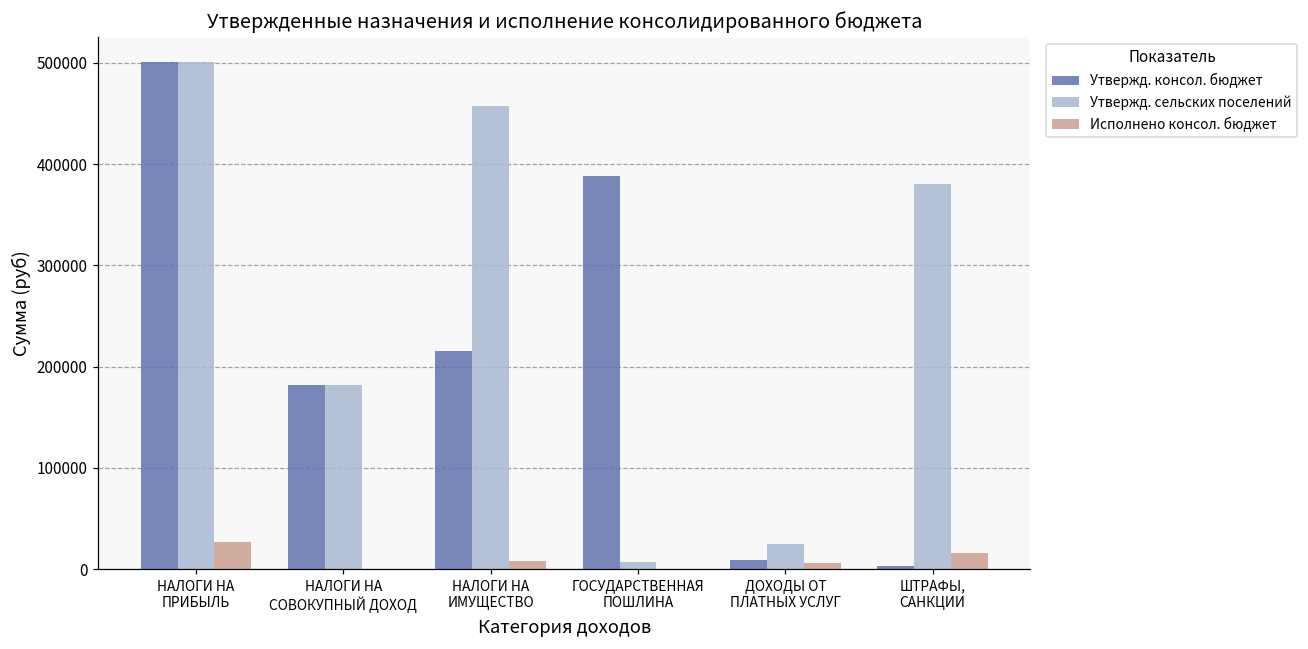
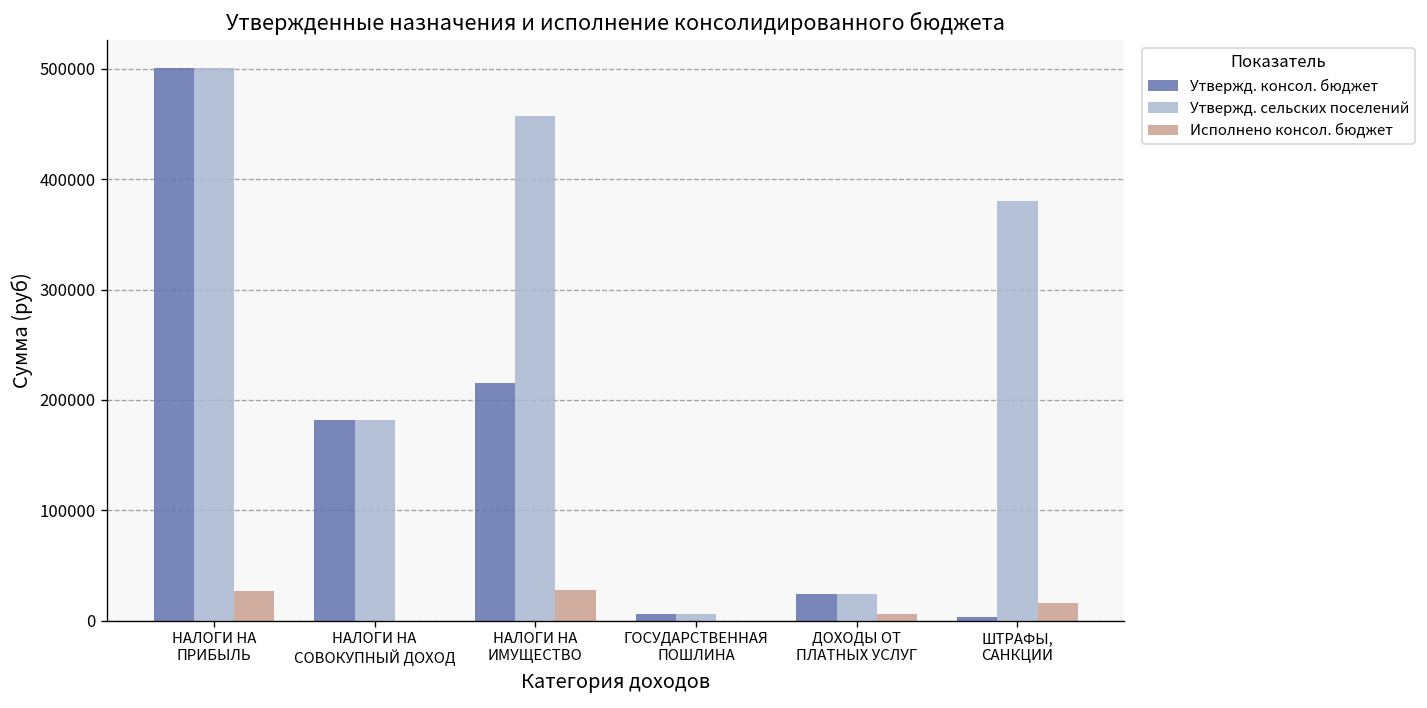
  {
    "Утвержд. консол. бюджет": {
      "НАЛОГИ НА ПРИБЫЛЬ": 500000,
      "НАЛОГИ НА СОВОКУПНЫЙ ДОХОД": 180000,
      "НАЛОГИ НА ИМУЩЕСТВО": 220000,
-     "ГОСУДАРСТВЕННАЯ ПОШЛИНА": 390000,
-     "ДОХОДЫ ОТ ПЛАТНЫХ УСЛУГ": 10000,
+     "ГОСУДАРСТВЕННАЯ ПОШЛИНА": 10000,
+     "ДОХОДЫ ОТ ПЛАТНЫХ УСЛУГ": 20000,
      "ШТРАФЫ, САНКЦИИ": 0
    },
    "Утвержд. сельских поселений": {
      "НАЛОГИ НА ПРИБЫЛЬ": 500000,
      "НАЛОГИ НА СОВОКУПНЫЙ ДОХОД": 180000,
      "НАЛОГИ НА ИМУЩЕСТВО": 460000,
      "ГОСУДАРСТВЕННАЯ ПОШЛИНА": 10000,
      "ДОХОДЫ ОТ ПЛАТНЫХ УСЛУГ": 20000,
      "ШТРАФЫ, САНКЦИИ": 380000
    },
    "Исполнено консол. бюджет": {
      "НАЛОГИ НА ПРИБЫЛЬ": 30000,
      "НАЛОГИ НА СОВОКУПНЫЙ ДОХОД": 0,
-     "НАЛОГИ НА ИМУЩЕСТВО": 10000,
+     "НАЛОГИ НА ИМУЩЕСТВО": 30000,
      "ГОСУДАРСТВЕННАЯ ПОШЛИНА": 0,
      "ДОХОДЫ ОТ ПЛАТНЫХ УСЛУГ": 10000,
      "ШТРАФЫ, САНКЦИИ": 20000
    }
  }
